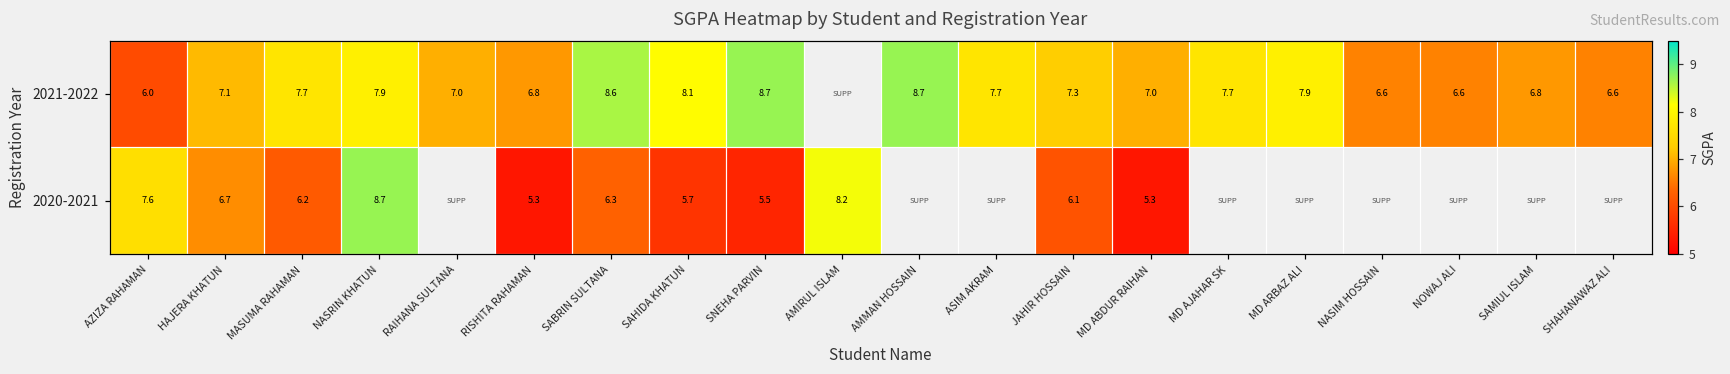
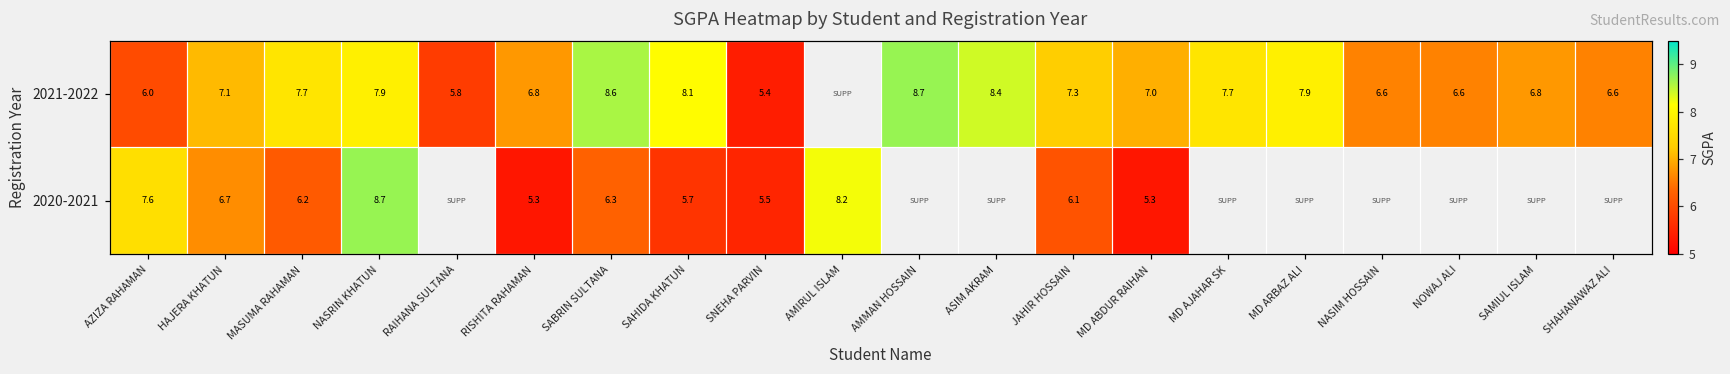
  {
    "2021-2022": {
      "AZIZA RAHAMAN": 6.0,
      "HAJERA KHATUN": 7.1,
      "MASUMA RAHAMAN": 7.7,
      "NASRIN KHATUN": 7.9,
-     "RAIHANA SULTANA": 7.0,
+     "RAIHANA SULTANA": 5.8,
      "RISHITA RAHAMAN": 6.8,
      "SABRIN SULTANA": 8.6,
      "SAHIDA KHATUN": 8.1,
-     "SNEHA PARVIN": 8.7,
+     "SNEHA PARVIN": 5.4,
      "AMMAN HOSSAIN": 8.7,
-     "ASIM AKRAM": 7.7,
+     "ASIM AKRAM": 8.4,
      "JAHIR HOSSAIN": 7.3,
      "MD ABDUR RAIHAN": 7.0,
      "MD AJAHAR SK": 7.7,
      "MD ARBAZ ALI": 7.9,
      "NASIM HOSSAIN": 6.6,
      "NOWAJ ALI": 6.6,
      "SAMIUL ISLAM": 6.8,
      "SHAHANAWAZ ALI": 6.6
    },
    "2020-2021": {
      "AZIZA RAHAMAN": 7.6,
      "HAJERA KHATUN": 6.7,
      "MASUMA RAHAMAN": 6.2,
      "NASRIN KHATUN": 8.7,
      "RISHITA RAHAMAN": 5.3,
      "SABRIN SULTANA": 6.3,
      "SAHIDA KHATUN": 5.7,
      "SNEHA PARVIN": 5.5,
      "AMIRUL ISLAM": 8.2,
      "JAHIR HOSSAIN": 6.1,
      "MD ABDUR RAIHAN": 5.3
    }
  }
